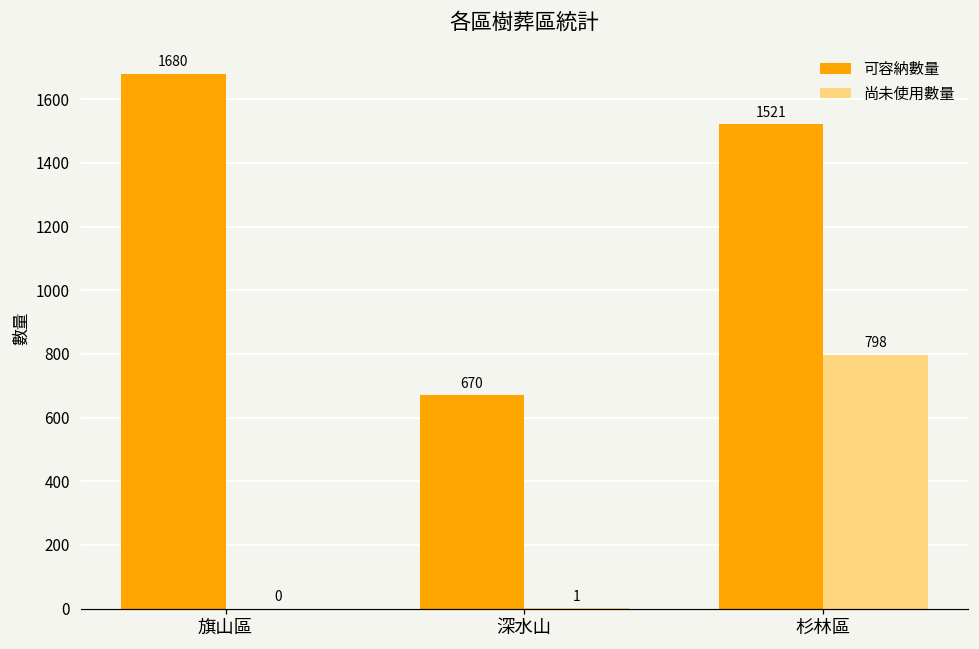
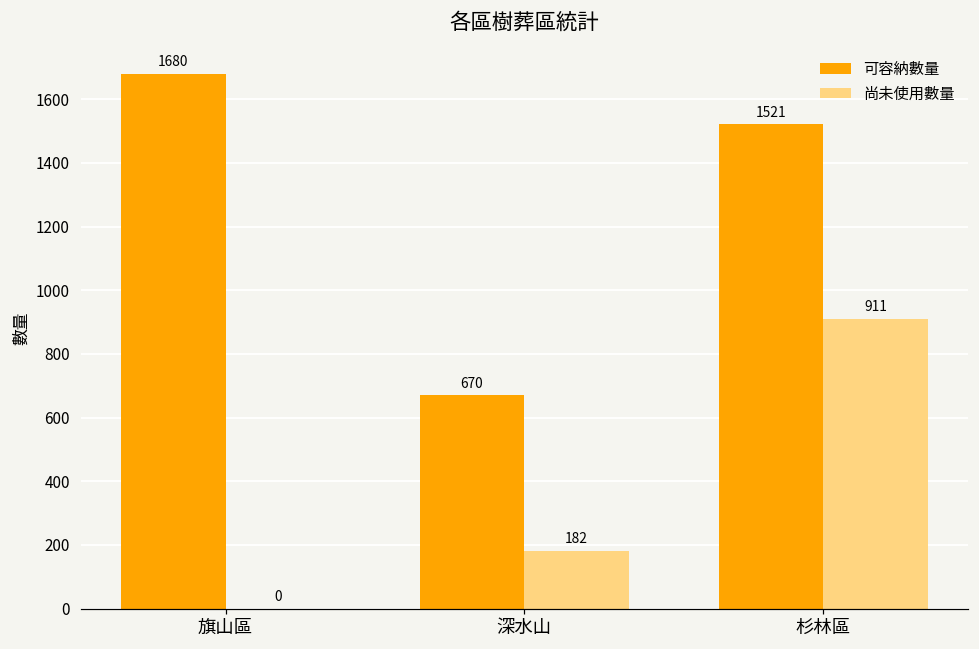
  {
    "可容納數量": {
      "旗山區": 1680,
      "深水山": 670,
      "杉林區": 1521
    },
    "尚未使用數量": {
      "旗山區": 0,
-     "深水山": 1,
-     "杉林區": 798
+     "深水山": 182,
+     "杉林區": 911
    }
  }
